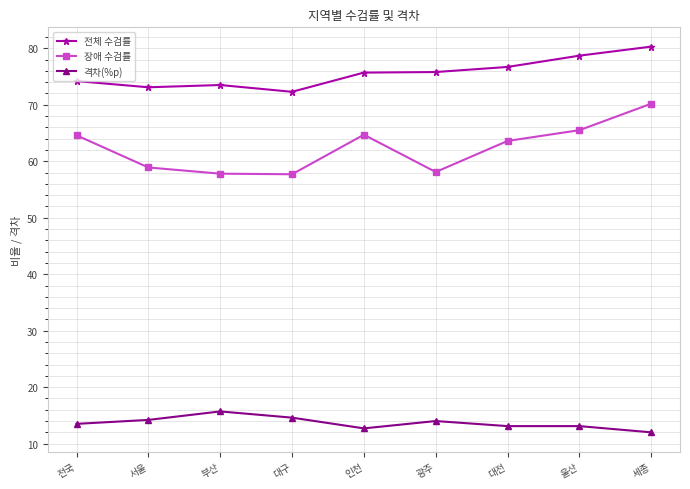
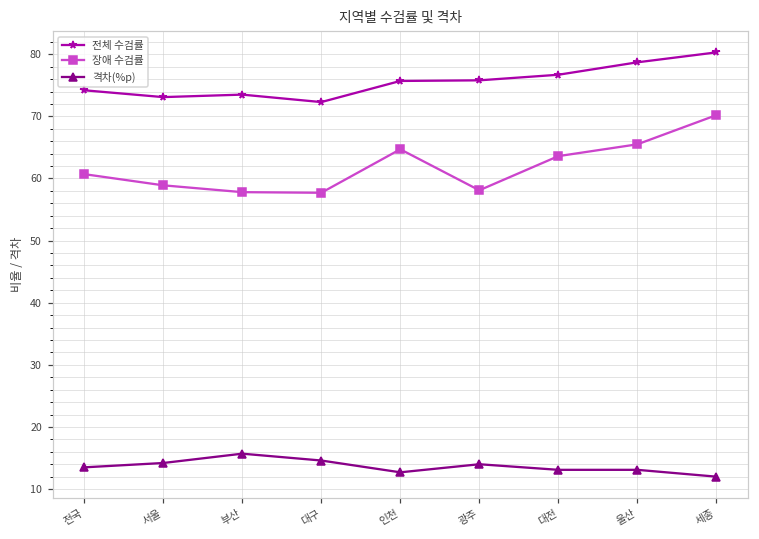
  {
    "장애 수검률": {
-     "전국": 65,
+     "전국": 61,
      "서울": 59,
      "부산": 58,
      "대구": 58,
      "인천": 65,
      "광주": 58,
      "대전": 64,
      "울산": 66,
      "세종": 70
    }
  }
